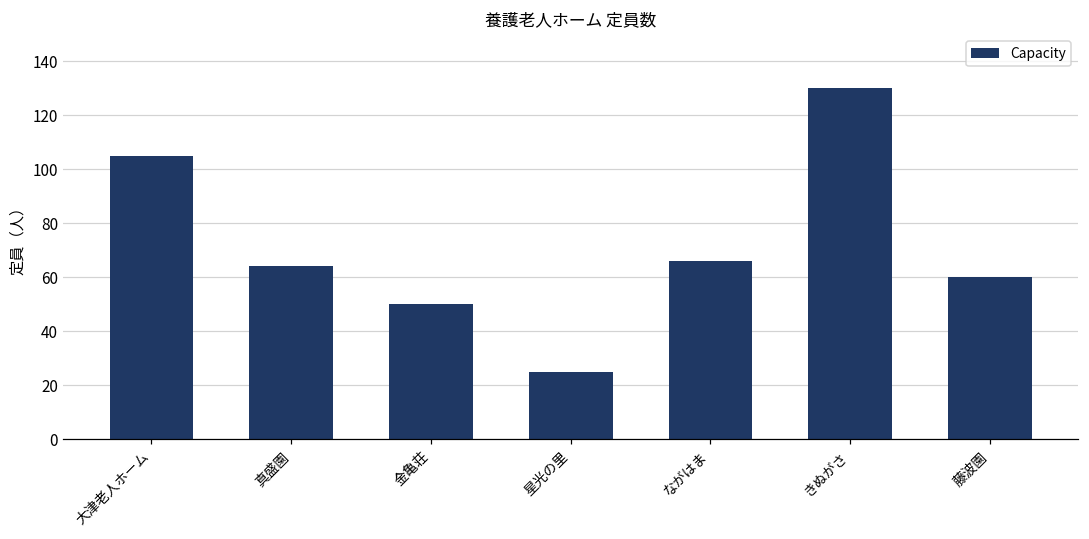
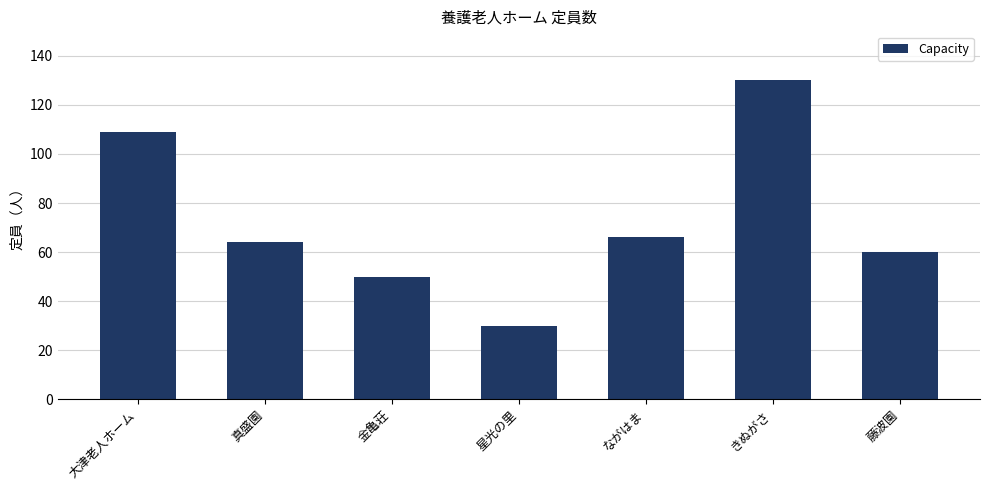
  {
-   "大津老人ホーム": 105,
+   "大津老人ホーム": 109,
    "真盛園": 64,
    "金亀荘": 50,
-   "星光の里": 25,
+   "星光の里": 30,
    "ながはま": 66,
    "きぬがさ": 130,
    "藤波園": 60
  }
